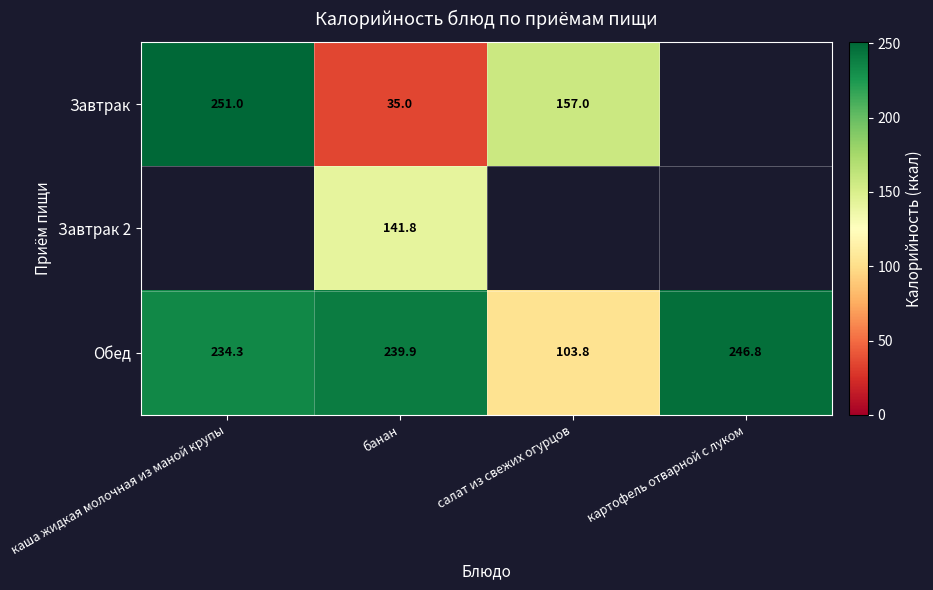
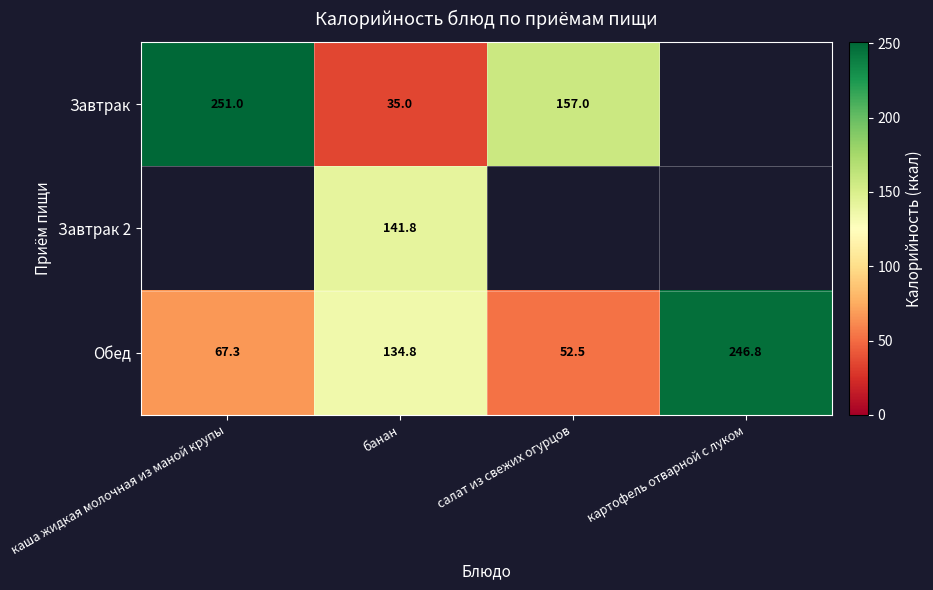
  {
    "Завтрак": {
      "каша жидкая молочная из маной крупы": 251.0,
      "банан": 35.0,
      "салат из свежих огурцов": 157.0
    },
    "Завтрак 2": {
      "банан": 141.8
    },
    "Обед": {
-     "каша жидкая молочная из маной крупы": 234.3,
-     "банан": 239.9,
-     "салат из свежих огурцов": 103.8,
+     "каша жидкая молочная из маной крупы": 67.3,
+     "банан": 134.8,
+     "салат из свежих огурцов": 52.5,
      "картофель отварной с луком": 246.8
    }
  }
